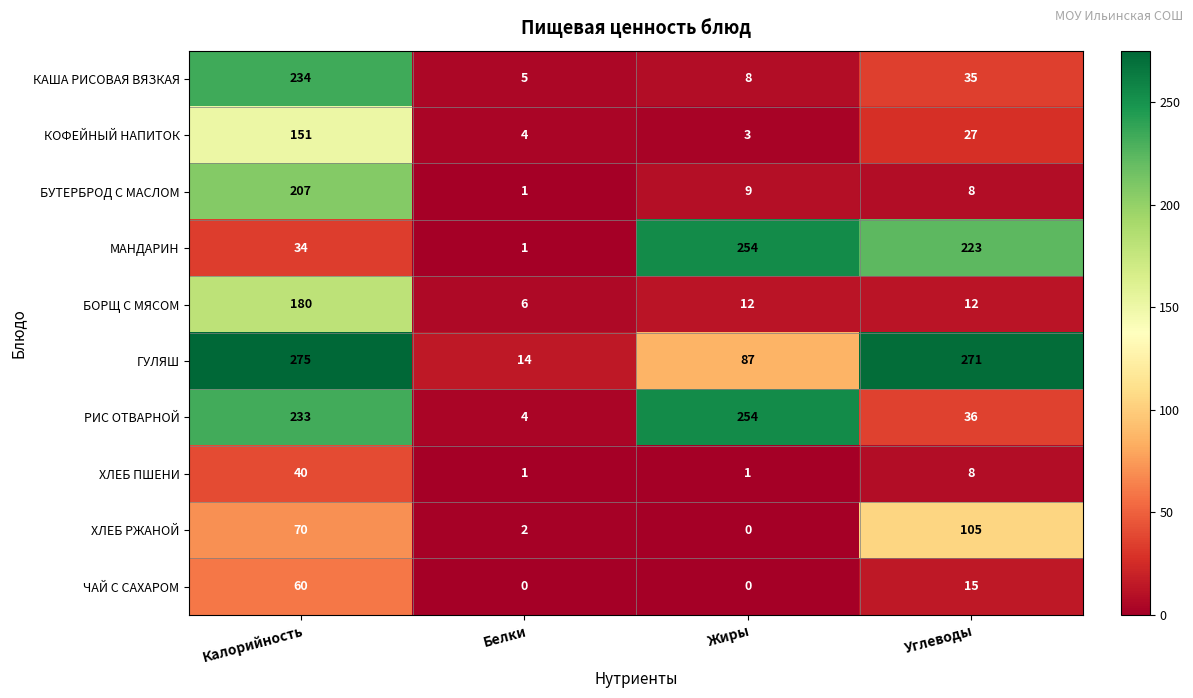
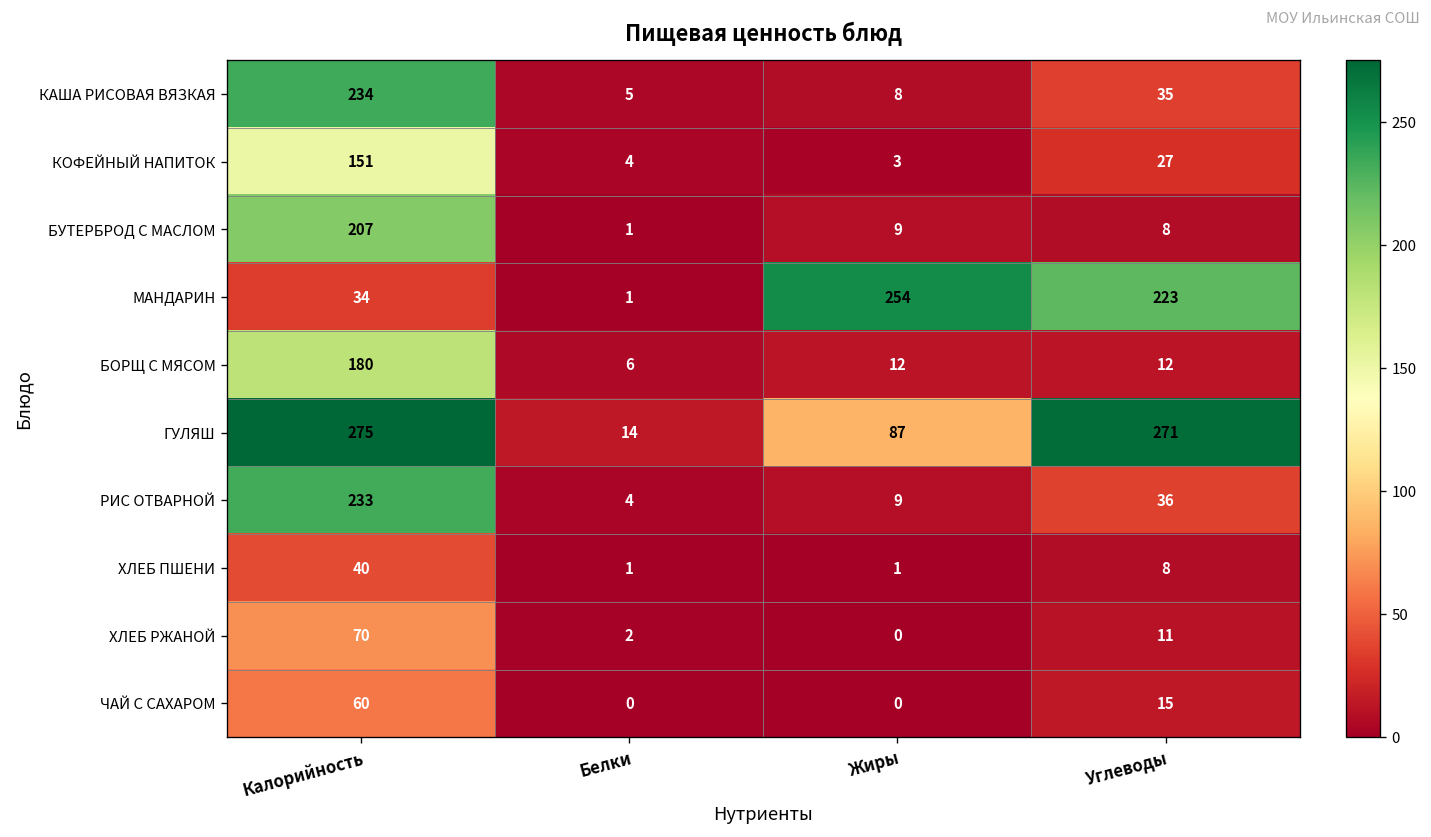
  {
    "КАША РИСОВАЯ ВЯЗКАЯ": {
      "Калорийность": 234,
      "Белки": 5,
      "Жиры": 8,
      "Углеводы": 35
    },
    "КОФЕЙНЫЙ НАПИТОК": {
      "Калорийность": 151,
      "Белки": 4,
      "Жиры": 3,
      "Углеводы": 27
    },
    "БУТЕРБРОД С МАСЛОМ": {
      "Калорийность": 207,
      "Белки": 1,
      "Жиры": 9,
      "Углеводы": 8
    },
    "МАНДАРИН": {
      "Калорийность": 34,
      "Белки": 1,
      "Жиры": 254,
      "Углеводы": 223
    },
    "БОРЩ С МЯСОМ": {
      "Калорийность": 180,
      "Белки": 6,
      "Жиры": 12,
      "Углеводы": 12
    },
    "ГУЛЯШ": {
      "Калорийность": 275,
      "Белки": 14,
      "Жиры": 87,
      "Углеводы": 271
    },
    "РИС ОТВАРНОЙ": {
      "Калорийность": 233,
      "Белки": 4,
-     "Жиры": 254,
+     "Жиры": 9,
      "Углеводы": 36
    },
    "ХЛЕБ ПШЕНИ": {
      "Калорийность": 40,
      "Белки": 1,
      "Жиры": 1,
      "Углеводы": 8
    },
    "ХЛЕБ РЖАНОЙ": {
      "Калорийность": 70,
      "Белки": 2,
      "Жиры": 0,
-     "Углеводы": 105
+     "Углеводы": 11
    },
    "ЧАЙ С САХАРОМ": {
      "Калорийность": 60,
      "Белки": 0,
      "Жиры": 0,
      "Углеводы": 15
    }
  }
